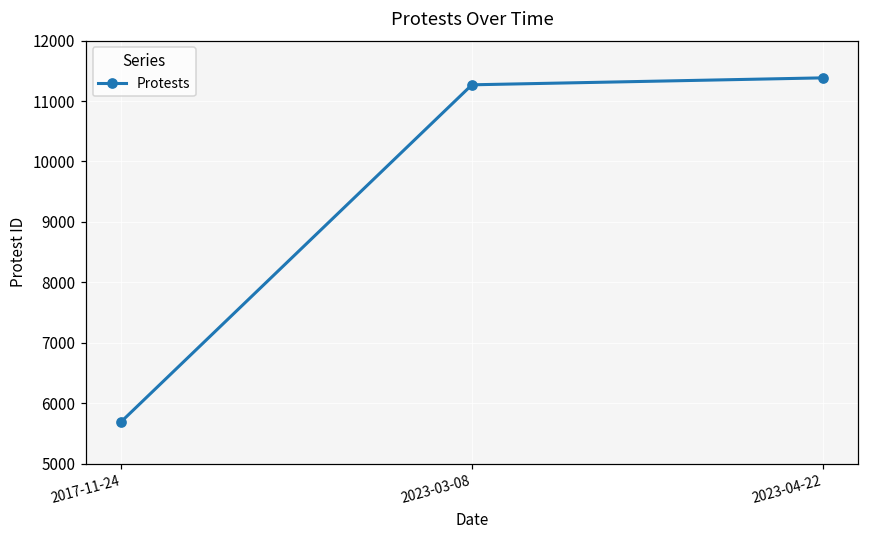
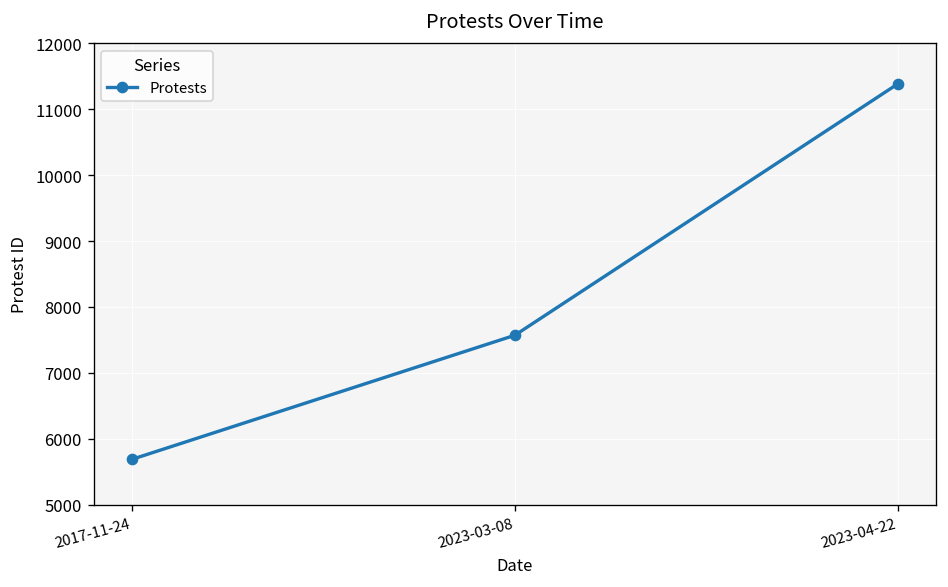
  {
    "2017-11-24": 5700,
-   "2023-03-08": 11300,
+   "2023-03-08": 7600,
    "2023-04-22": 11400
  }
